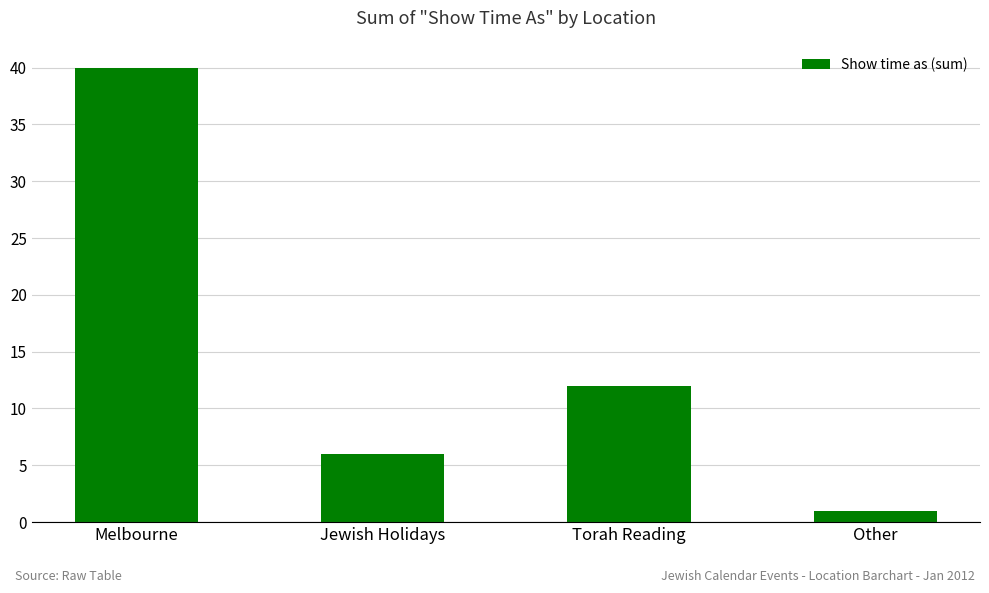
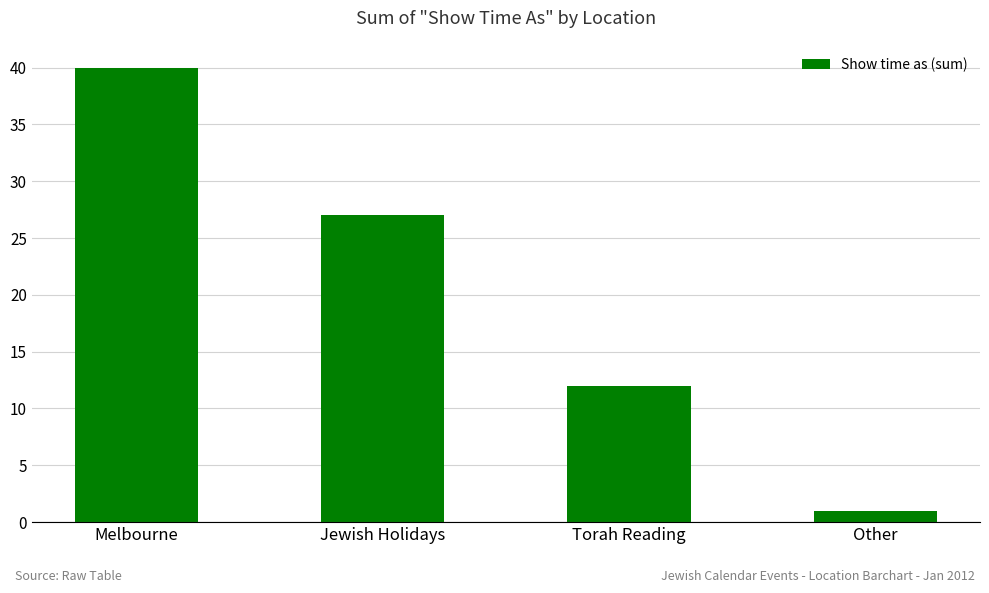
  {
    "Melbourne": 40,
-   "Jewish Holidays": 6,
+   "Jewish Holidays": 27,
    "Torah Reading": 12,
    "Other": 1
  }
